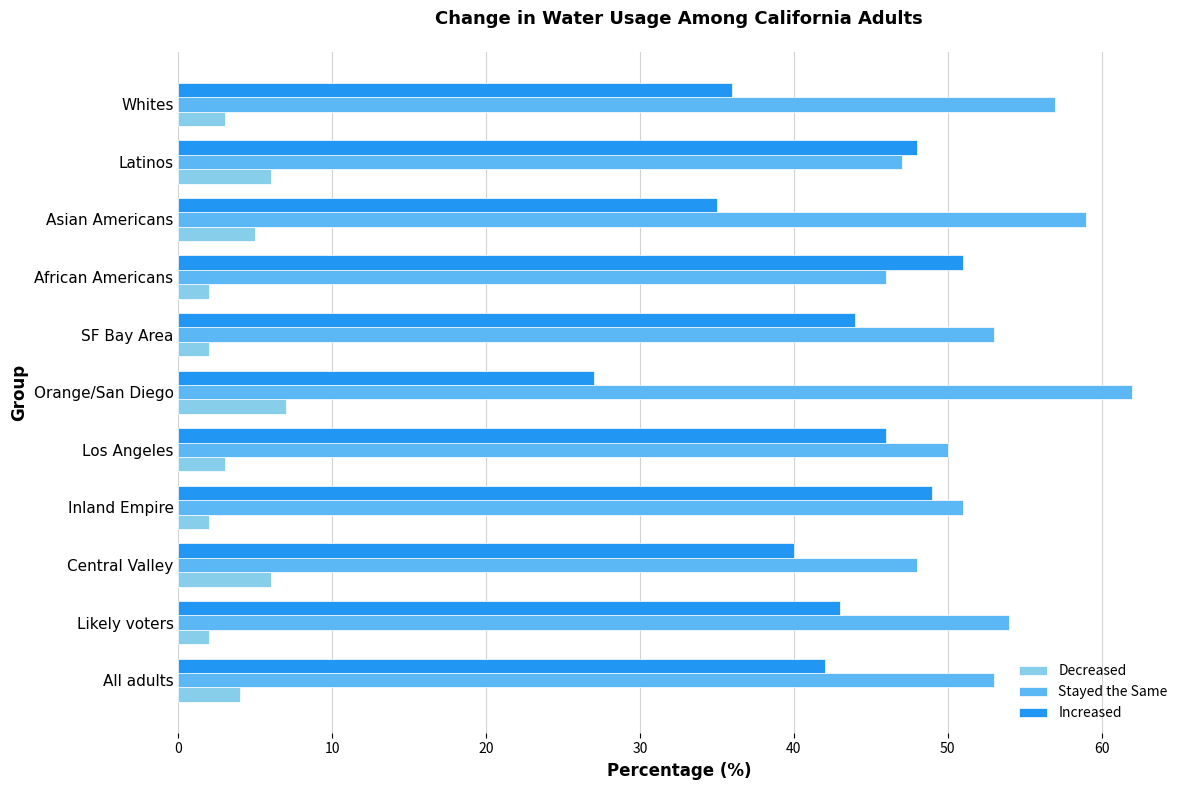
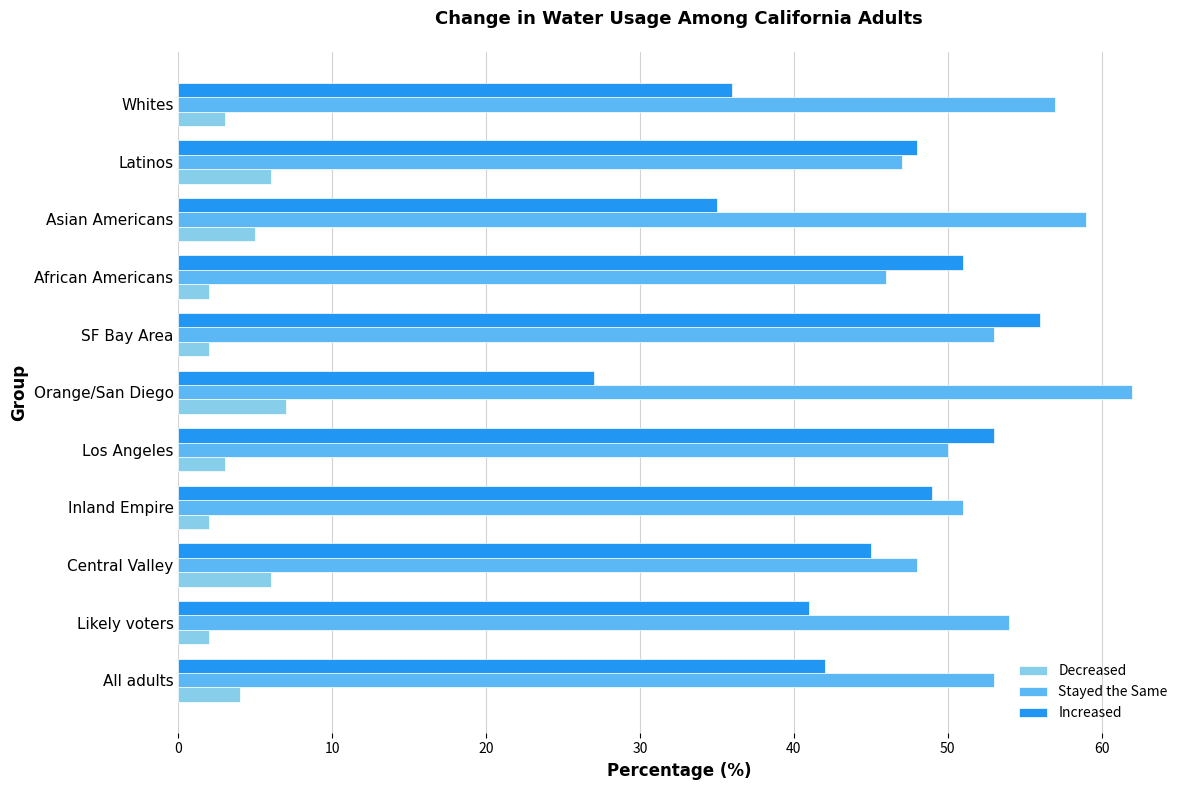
  {
    "Increased": {
      "Whites": 36,
      "Latinos": 48,
      "Asian Americans": 35,
      "African Americans": 51,
-     "SF Bay Area": 44,
+     "SF Bay Area": 56,
      "Orange/San Diego": 27,
-     "Los Angeles": 46,
+     "Los Angeles": 53,
      "Inland Empire": 49,
-     "Central Valley": 40,
-     "Likely voters": 43,
+     "Central Valley": 45,
+     "Likely voters": 41,
      "All adults": 42
    }
  }
